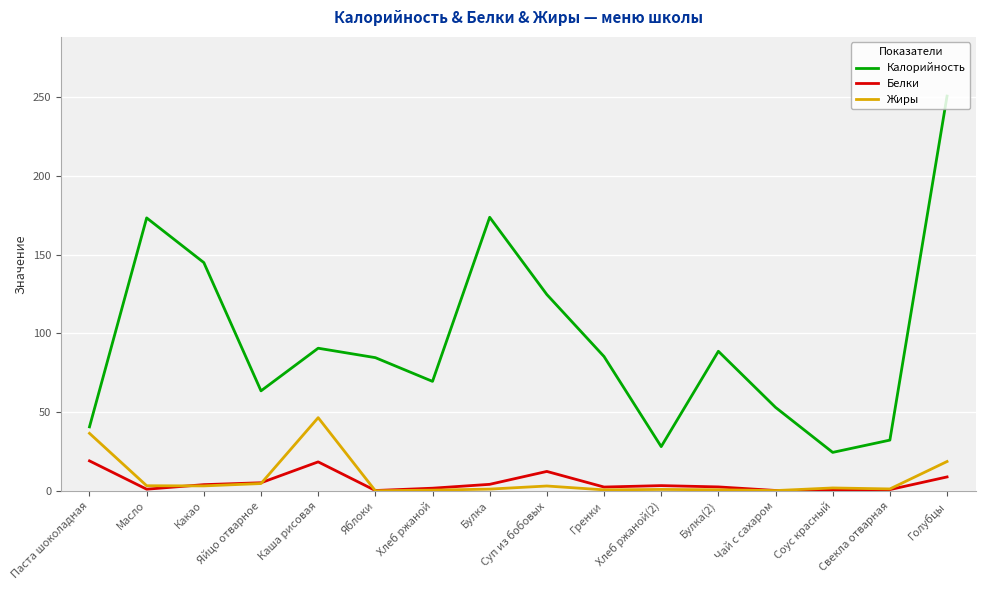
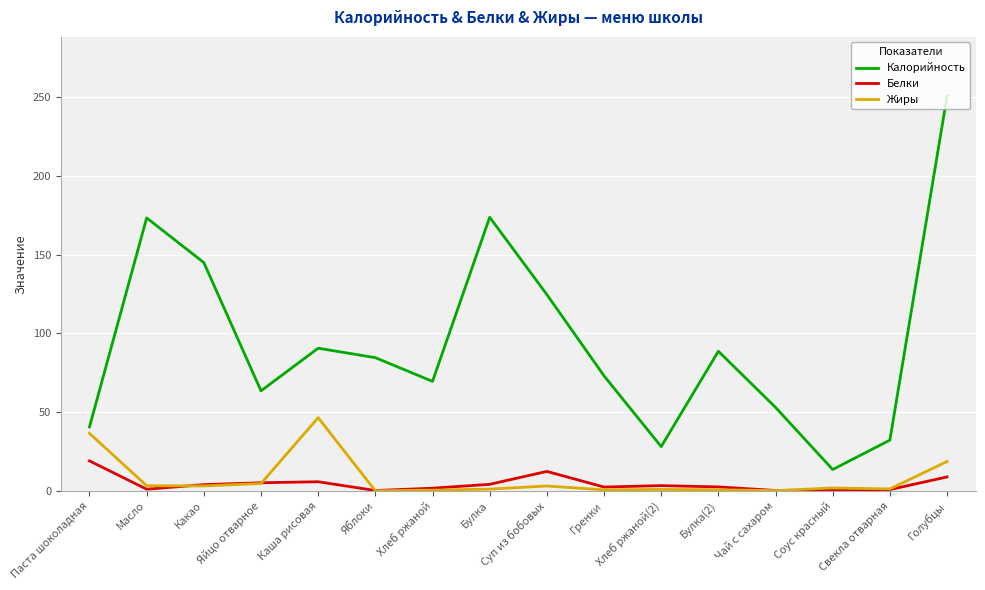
  {
    "Калорийность": {
      "Паста шоколадная": 41,
      "Масло": 173,
      "Какао": 145,
      "Яйцо отварное": 64,
      "Каша рисовая": 91,
      "Яблоки": 85,
      "Хлеб ржаной": 70,
      "Булка": 174,
      "Суп из бобовых": 125,
-     "Гренки": 85,
+     "Гренки": 73,
      "Хлеб ржаной(2)": 28,
      "Булка(2)": 89,
      "Чай с сахаром": 53,
-     "Соус красный": 24,
+     "Соус красный": 14,
      "Свекла отварная": 32
    },
    "Белки": {
      "Паста шоколадная": 19,
      "Масло": 1,
-     "Каша рисовая": 18,
+     "Каша рисовая": 6,
      "Булка": 4,
      "Суп из бобовых": 12,
      "Гренки": 2,
      "Хлеб ржаной(2)": 3,
      "Булка(2)": 2,
      "Голубцы": 9
    },
    "Жиры": {
      "Паста шоколадная": 37,
      "Масло": 3,
      "Каша рисовая": 46,
      "Булка": 1,
      "Суп из бобовых": 3,
      "Гренки": 1,
      "Хлеб ржаной(2)": 1,
      "Булка(2)": 1,
      "Голубцы": 19
    }
  }
